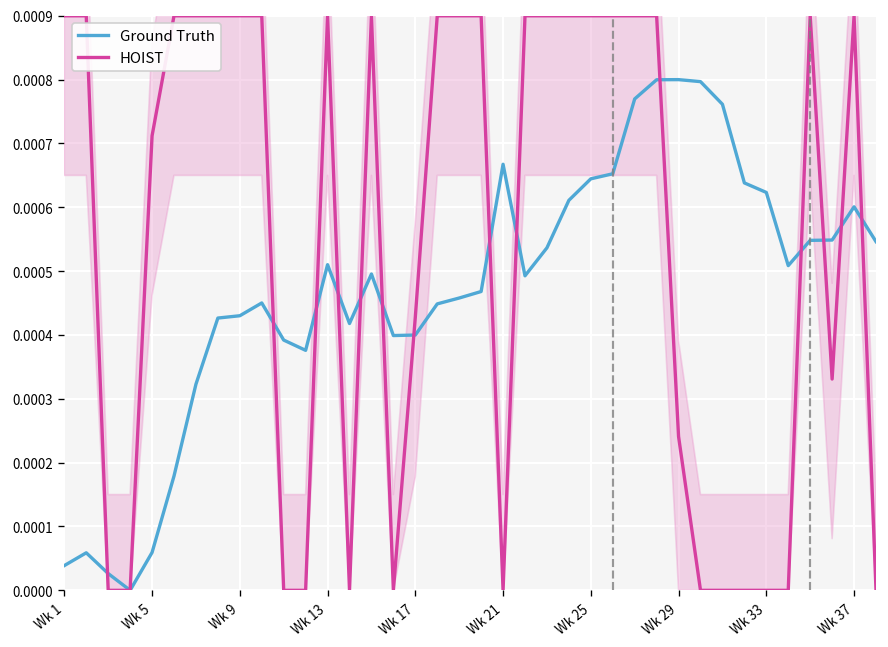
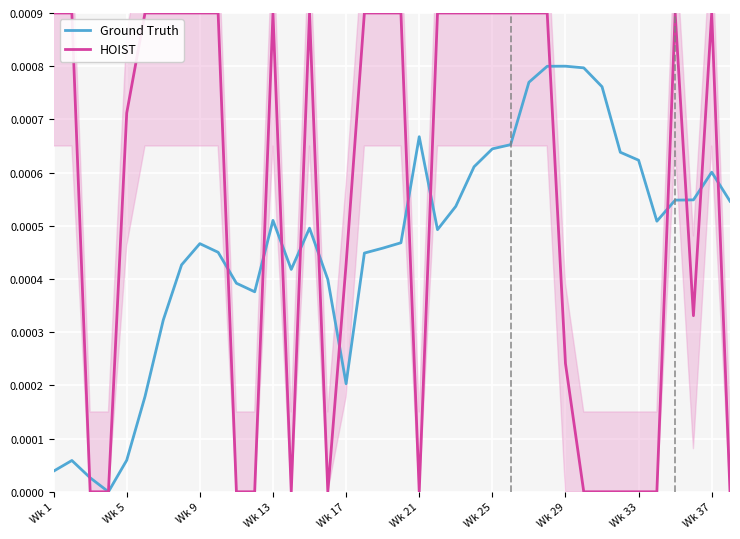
  {
    "Ground Truth": {
      "Wk 1": 0.00004,
      "Wk 5": 0.00006,
-     "Wk 9": 0.00043,
+     "Wk 9": 0.00047,
      "Wk 13": 0.00051,
-     "Wk 17": 0.00040,
+     "Wk 17": 0.00020,
      "Wk 21": 0.00067,
      "Wk 25": 0.00064,
      "Wk 29": 0.00080,
      "Wk 33": 0.00062,
      "Wk 37": 0.00060
    },
    "HOIST": {
      "Wk 1": 0.00090,
      "Wk 5": 0.00071,
      "Wk 9": 0.00090,
      "Wk 13": 0.00090,
      "Wk 17": 0.00043,
      "Wk 21": 0.00000,
      "Wk 25": 0.00090,
      "Wk 29": 0.00024,
      "Wk 33": 0.00000,
      "Wk 37": 0.00090
    }
  }
